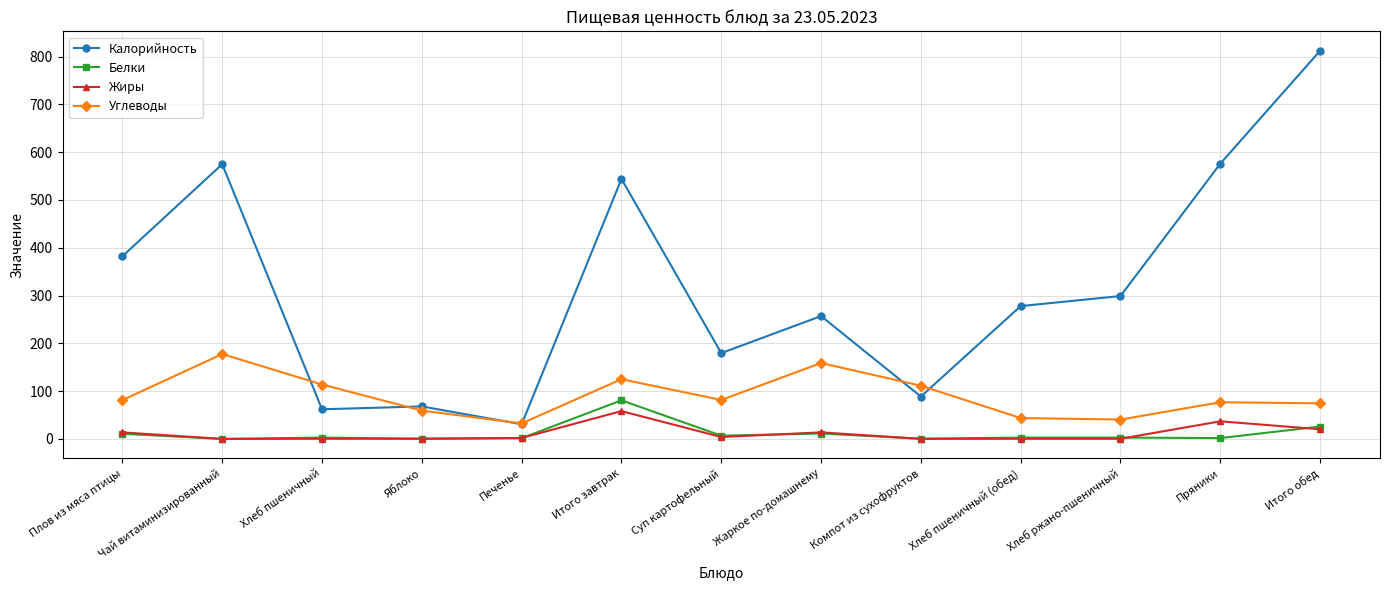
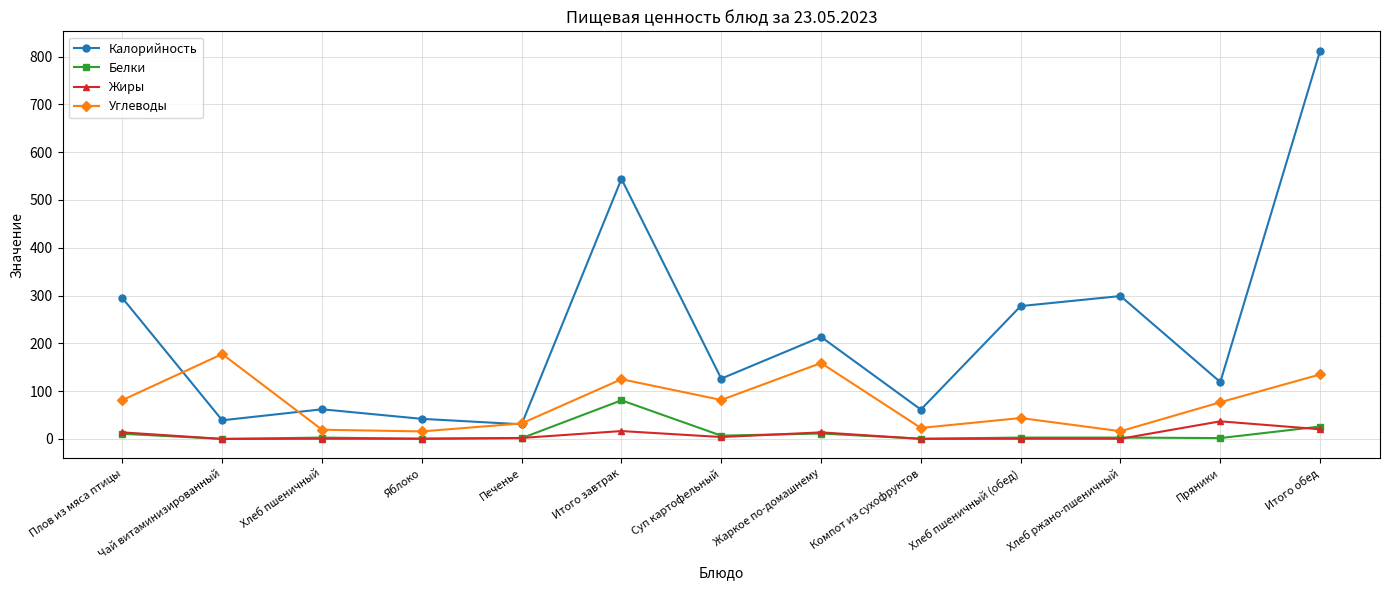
  {
    "Калорийность": {
-     "Плов из мяса птицы": 380,
-     "Чай витаминизированный": 580,
+     "Плов из мяса птицы": 290,
+     "Чай витаминизированный": 40,
      "Хлеб пшеничный": 60,
-     "Яблоко": 70,
+     "Яблоко": 40,
      "Итого завтрак": 540,
-     "Суп картофельный": 180,
-     "Жаркое по-домашнему": 260,
-     "Компот из сухофруктов": 90,
+     "Суп картофельный": 130,
+     "Жаркое по-домашнему": 210,
+     "Компот из сухофруктов": 60,
      "Хлеб пшеничный (обед)": 280,
      "Хлеб ржано-пшеничный": 300,
-     "Пряники": 580,
+     "Пряники": 120,
      "Итого обед": 810
    },
    "Белки": {
      "Итого завтрак": 80,
      "Пряники": 0,
      "Итого обед": 30
    },
    "Жиры": {
-     "Итого завтрак": 60,
+     "Итого завтрак": 20,
      "Пряники": 40,
      "Итого обед": 20
    },
    "Углеводы": {
      "Плов из мяса птицы": 80,
      "Чай витаминизированный": 180,
-     "Хлеб пшеничный": 110,
-     "Яблоко": 60,
+     "Хлеб пшеничный": 20,
+     "Яблоко": 20,
      "Итого завтрак": 120,
      "Суп картофельный": 80,
      "Жаркое по-домашнему": 160,
-     "Компот из сухофруктов": 110,
+     "Компот из сухофруктов": 20,
      "Хлеб пшеничный (обед)": 40,
-     "Хлеб ржано-пшеничный": 40,
+     "Хлеб ржано-пшеничный": 20,
      "Пряники": 80,
-     "Итого обед": 70
+     "Итого обед": 130
    }
  }
